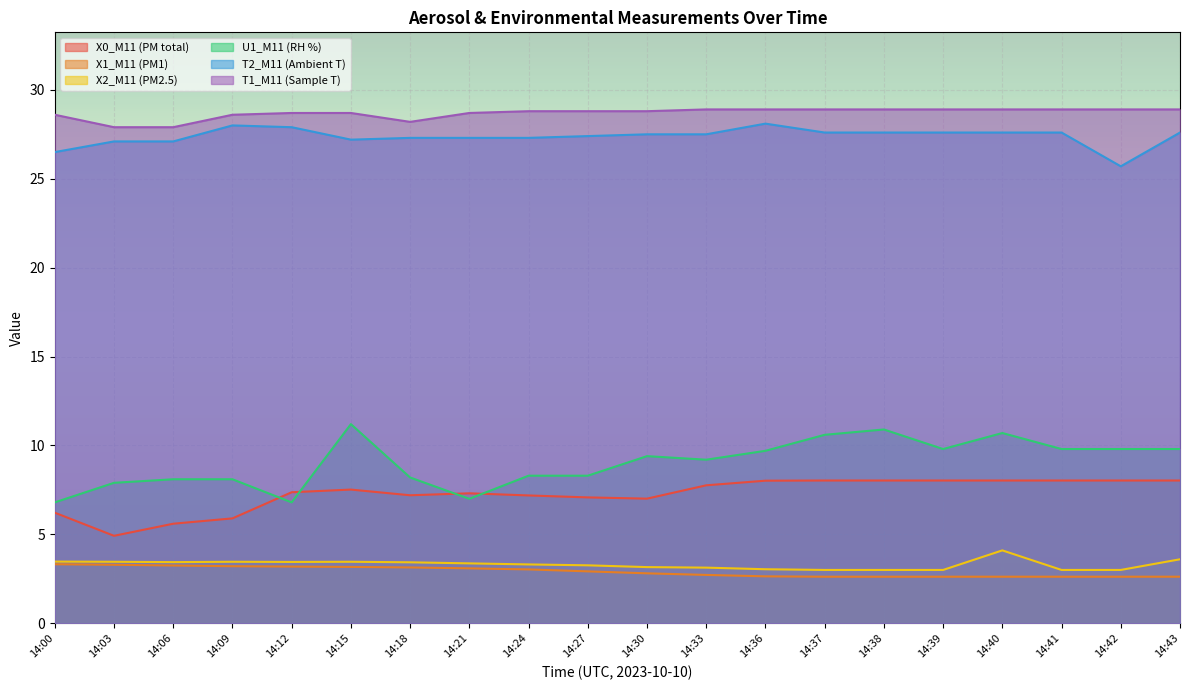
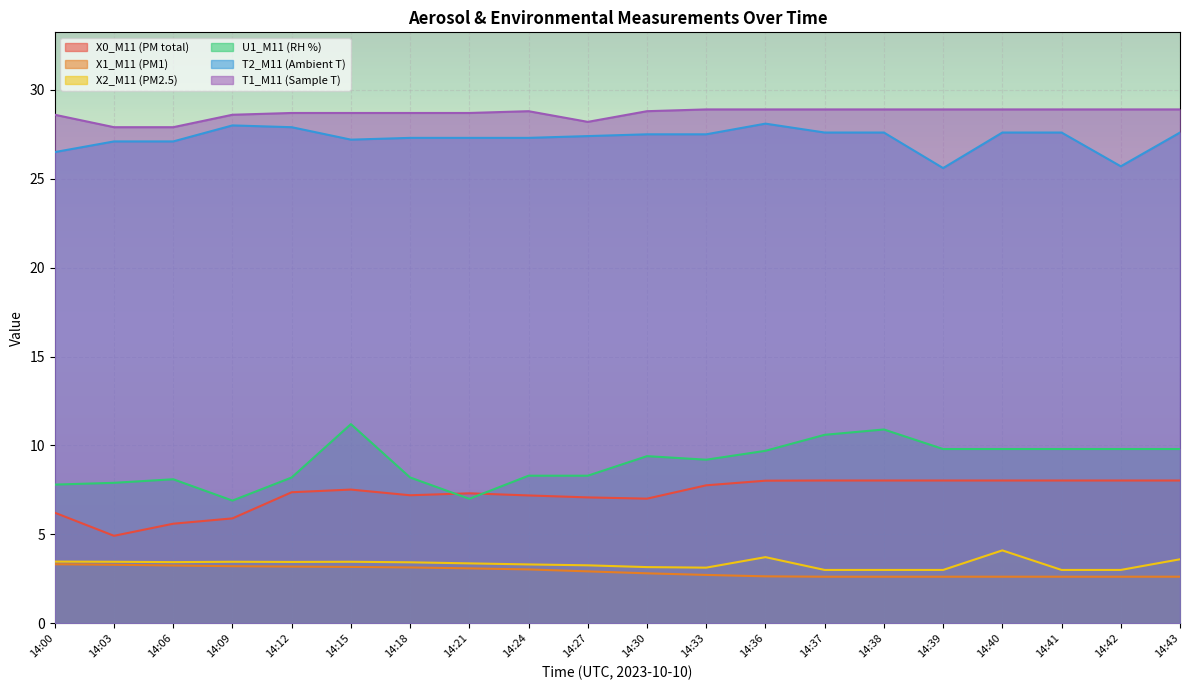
  {
    "X2_M11 (PM2.5)": {
      "14:00": 3.5,
      "14:03": 3.5,
      "14:06": 3.4,
      "14:09": 3.5,
      "14:12": 3.5,
      "14:15": 3.5,
      "14:18": 3.4,
      "14:21": 3.4,
      "14:24": 3.3,
      "14:27": 3.3,
      "14:30": 3.2,
      "14:33": 3.1,
-     "14:36": 3.0,
+     "14:36": 3.7,
      "14:37": 3.0,
      "14:38": 3.0,
      "14:39": 3.0,
      "14:40": 4.1,
      "14:41": 3.0,
      "14:42": 3.0,
      "14:43": 3.6
    },
    "U1_M11 (RH %)": {
-     "14:00": 6.8,
+     "14:00": 7.8,
      "14:03": 7.9,
      "14:06": 8.1,
-     "14:09": 8.1,
-     "14:12": 6.8,
+     "14:09": 6.9,
+     "14:12": 8.2,
      "14:15": 11.2,
      "14:18": 8.2,
      "14:21": 7.0,
      "14:24": 8.3,
      "14:27": 8.3,
      "14:30": 9.4,
      "14:33": 9.2,
      "14:36": 9.7,
      "14:37": 10.6,
      "14:38": 10.9,
      "14:39": 9.8,
-     "14:40": 10.7,
+     "14:40": 9.8,
      "14:41": 9.8,
      "14:42": 9.8,
      "14:43": 9.8
    },
    "T2_M11 (Ambient T)": {
      "14:00": 26.5,
      "14:03": 27.1,
      "14:06": 27.1,
      "14:09": 28.0,
      "14:12": 27.9,
      "14:15": 27.2,
      "14:18": 27.3,
      "14:21": 27.3,
      "14:24": 27.3,
      "14:27": 27.4,
      "14:30": 27.5,
      "14:33": 27.5,
      "14:36": 28.1,
      "14:37": 27.6,
      "14:38": 27.6,
-     "14:39": 27.6,
+     "14:39": 25.6,
      "14:40": 27.6,
      "14:41": 27.6,
      "14:42": 25.7,
      "14:43": 27.6
    },
    "T1_M11 (Sample T)": {
      "14:00": 28.6,
      "14:03": 27.9,
      "14:06": 27.9,
      "14:09": 28.6,
      "14:12": 28.7,
      "14:15": 28.7,
-     "14:18": 28.2,
+     "14:18": 28.7,
      "14:21": 28.7,
      "14:24": 28.8,
-     "14:27": 28.8,
+     "14:27": 28.2,
      "14:30": 28.8,
      "14:33": 28.9,
      "14:36": 28.9,
      "14:37": 28.9,
      "14:38": 28.9,
      "14:39": 28.9,
      "14:40": 28.9,
      "14:41": 28.9,
      "14:42": 28.9,
      "14:43": 28.9
    }
  }
